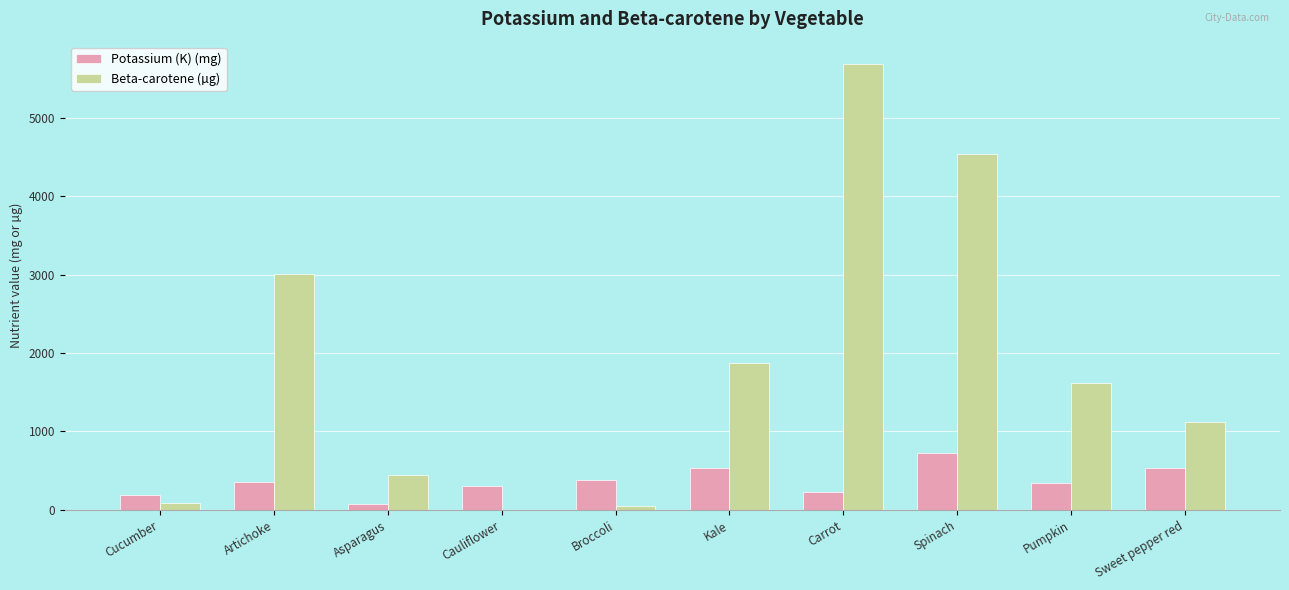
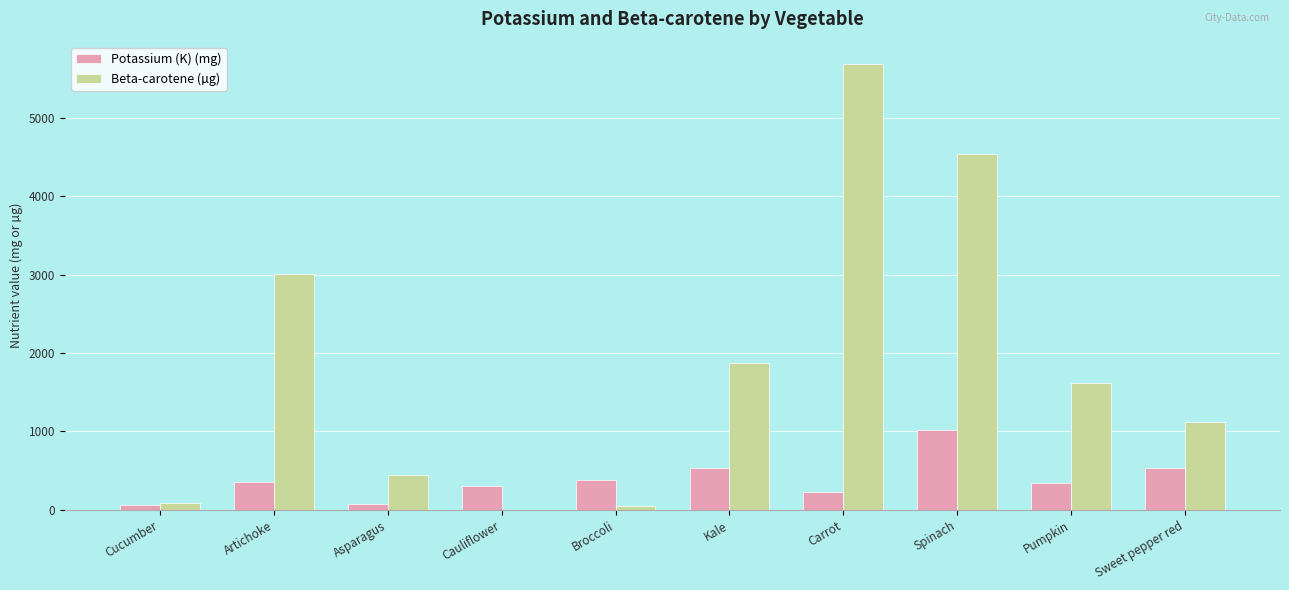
  {
    "Potassium (K) (mg)": {
-     "Cucumber": 200,
+     "Cucumber": 100,
      "Artichoke": 400,
      "Asparagus": 100,
      "Cauliflower": 300,
      "Broccoli": 400,
      "Kale": 500,
      "Carrot": 200,
-     "Spinach": 700,
+     "Spinach": 1000,
      "Pumpkin": 300,
      "Sweet pepper red": 500
    },
    "Beta-carotene (µg)": {
      "Cucumber": 100,
      "Artichoke": 3000,
      "Asparagus": 400,
      "Cauliflower": 0,
      "Broccoli": 0,
      "Kale": 1900,
      "Carrot": 5700,
      "Spinach": 4500,
      "Pumpkin": 1600,
      "Sweet pepper red": 1100
    }
  }
